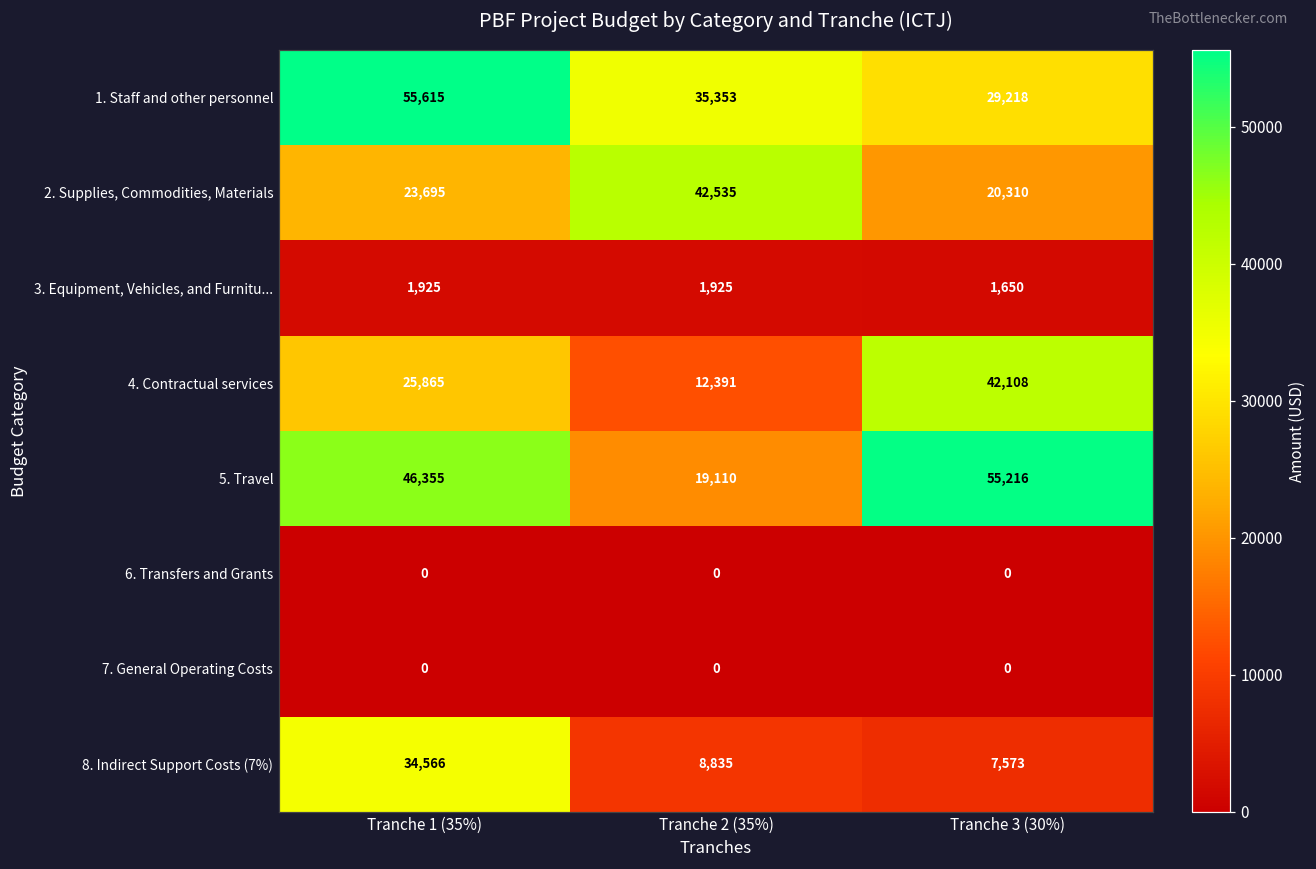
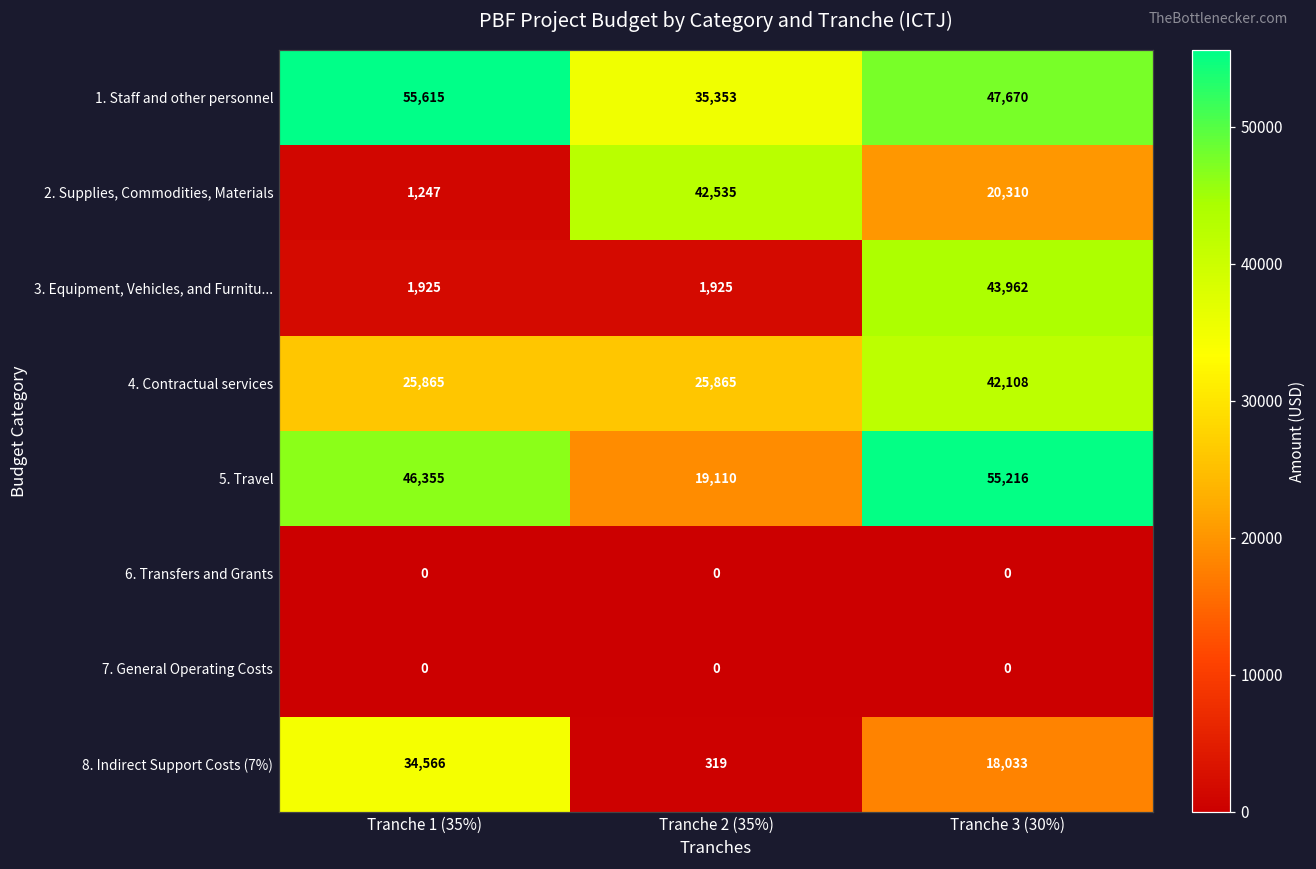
  {
    "1. Staff and other personnel": {
      "Tranche 1 (35%)": "55,615",
      "Tranche 2 (35%)": "35,353",
-     "Tranche 3 (30%)": "29,218"
+     "Tranche 3 (30%)": "47,670"
    },
    "2. Supplies, Commodities, Materials": {
-     "Tranche 1 (35%)": "23,695",
+     "Tranche 1 (35%)": "1,247",
      "Tranche 2 (35%)": "42,535",
      "Tranche 3 (30%)": "20,310"
    },
    "3. Equipment, Vehicles, and Furnitu...": {
      "Tranche 1 (35%)": "1,925",
      "Tranche 2 (35%)": "1,925",
-     "Tranche 3 (30%)": "1,650"
+     "Tranche 3 (30%)": "43,962"
    },
    "4. Contractual services": {
      "Tranche 1 (35%)": "25,865",
-     "Tranche 2 (35%)": "12,391",
+     "Tranche 2 (35%)": "25,865",
      "Tranche 3 (30%)": "42,108"
    },
    "5. Travel": {
      "Tranche 1 (35%)": "46,355",
      "Tranche 2 (35%)": "19,110",
      "Tranche 3 (30%)": "55,216"
    },
    "6. Transfers and Grants": {
      "Tranche 1 (35%)": "0",
      "Tranche 2 (35%)": "0",
      "Tranche 3 (30%)": "0"
    },
    "7. General Operating Costs": {
      "Tranche 1 (35%)": "0",
      "Tranche 2 (35%)": "0",
      "Tranche 3 (30%)": "0"
    },
    "8. Indirect Support Costs (7%)": {
      "Tranche 1 (35%)": "34,566",
-     "Tranche 2 (35%)": "8,835",
-     "Tranche 3 (30%)": "7,573"
+     "Tranche 2 (35%)": "319",
+     "Tranche 3 (30%)": "18,033"
    }
  }
